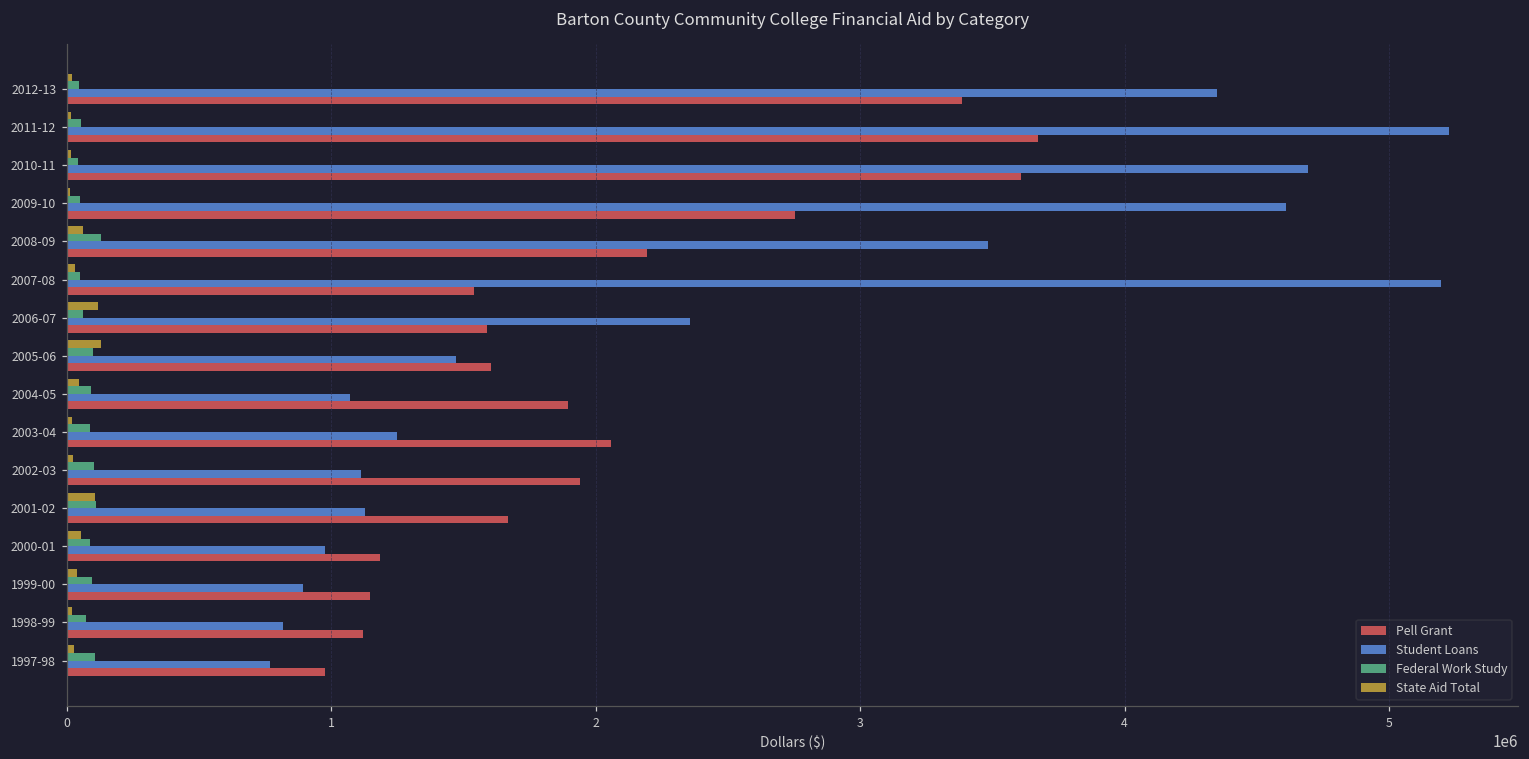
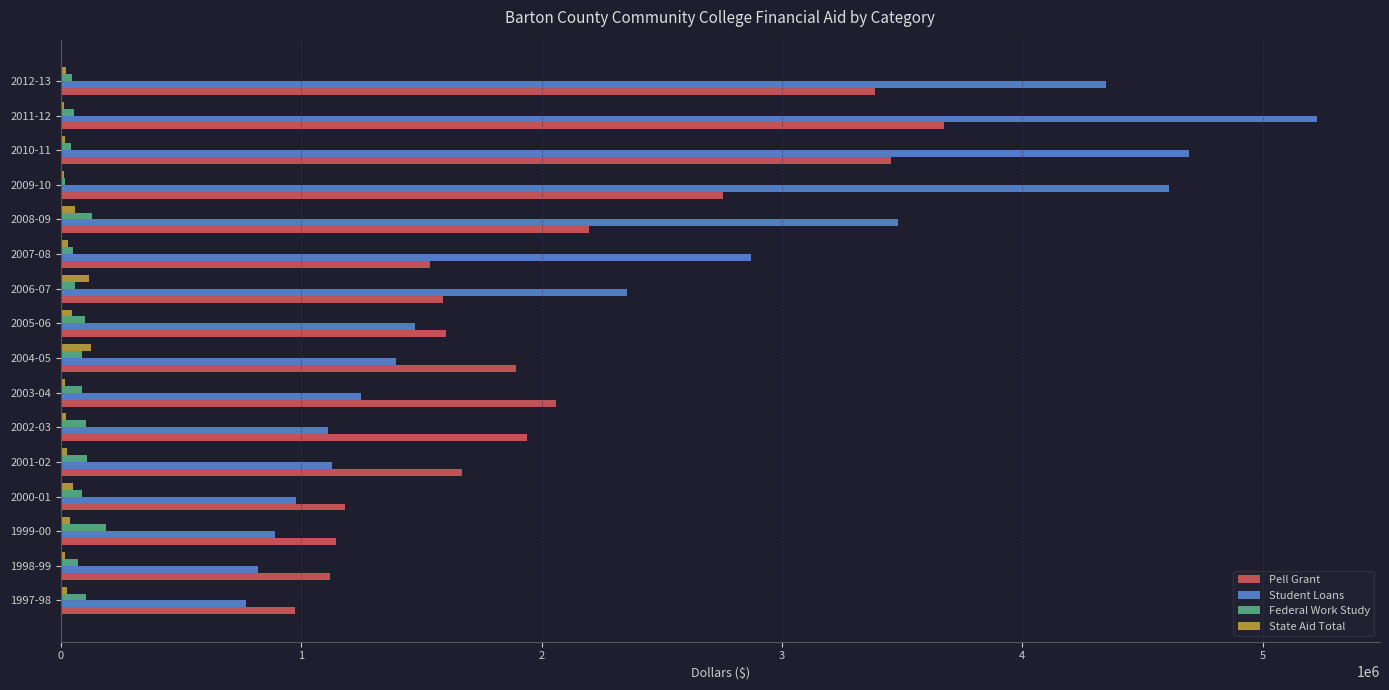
  {
    "Pell Grant": {
      "2012-13": 3390000,
      "2011-12": 3670000,
-     "2010-11": 3610000,
+     "2010-11": 3450000,
      "2009-10": 2750000,
      "2008-09": 2200000,
      "2007-08": 1540000,
      "2006-07": 1590000,
      "2005-06": 1600000,
      "2004-05": 1890000,
      "2003-04": 2060000,
      "2002-03": 1940000,
      "2001-02": 1670000,
      "2000-01": 1180000,
      "1999-00": 1150000,
      "1998-99": 1120000,
      "1997-98": 980000
    },
    "Student Loans": {
      "2012-13": 4350000,
      "2011-12": 5230000,
      "2010-11": 4690000,
      "2009-10": 4610000,
      "2008-09": 3480000,
-     "2007-08": 5200000,
+     "2007-08": 2870000,
      "2006-07": 2360000,
      "2005-06": 1470000,
-     "2004-05": 1070000,
+     "2004-05": 1390000,
      "2003-04": 1250000,
      "2002-03": 1110000,
      "2001-02": 1130000,
      "2000-01": 980000,
      "1999-00": 890000,
      "1998-99": 820000,
      "1997-98": 770000
    },
    "Federal Work Study": {
      "2012-13": 50000,
      "2011-12": 50000,
      "2010-11": 40000,
-     "2009-10": 50000,
+     "2009-10": 20000,
      "2008-09": 130000,
      "2007-08": 50000,
      "2006-07": 60000,
      "2005-06": 100000,
      "2004-05": 90000,
      "2003-04": 90000,
      "2002-03": 100000,
      "2001-02": 110000,
      "2000-01": 90000,
-     "1999-00": 90000,
+     "1999-00": 190000,
      "1998-99": 70000,
      "1997-98": 110000
    },
    "State Aid Total": {
      "2012-13": 20000,
      "2011-12": 10000,
      "2010-11": 20000,
      "2009-10": 10000,
      "2008-09": 60000,
      "2007-08": 30000,
      "2006-07": 120000,
-     "2005-06": 130000,
-     "2004-05": 40000,
+     "2005-06": 50000,
+     "2004-05": 120000,
      "2003-04": 20000,
      "2002-03": 20000,
-     "2001-02": 110000,
+     "2001-02": 30000,
      "2000-01": 50000,
      "1999-00": 40000,
      "1998-99": 20000,
      "1997-98": 30000
    }
  }
